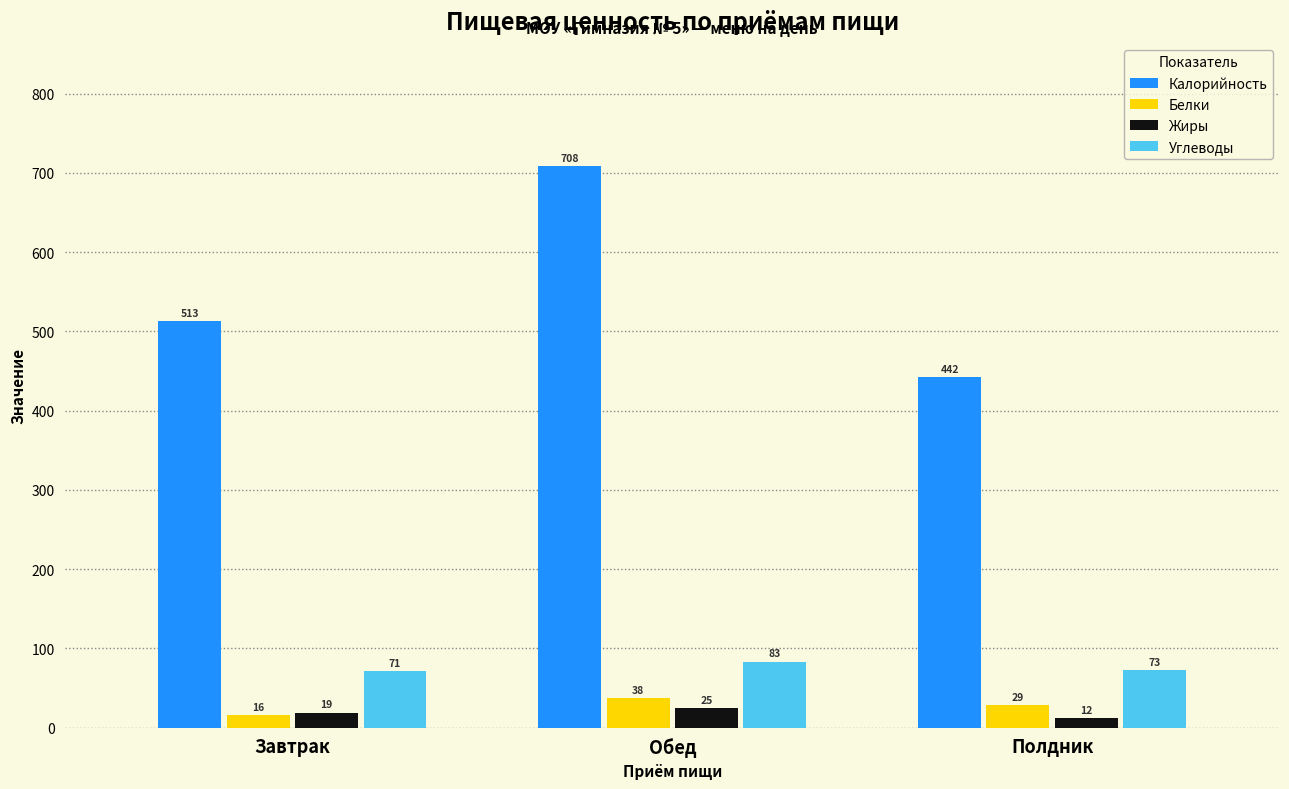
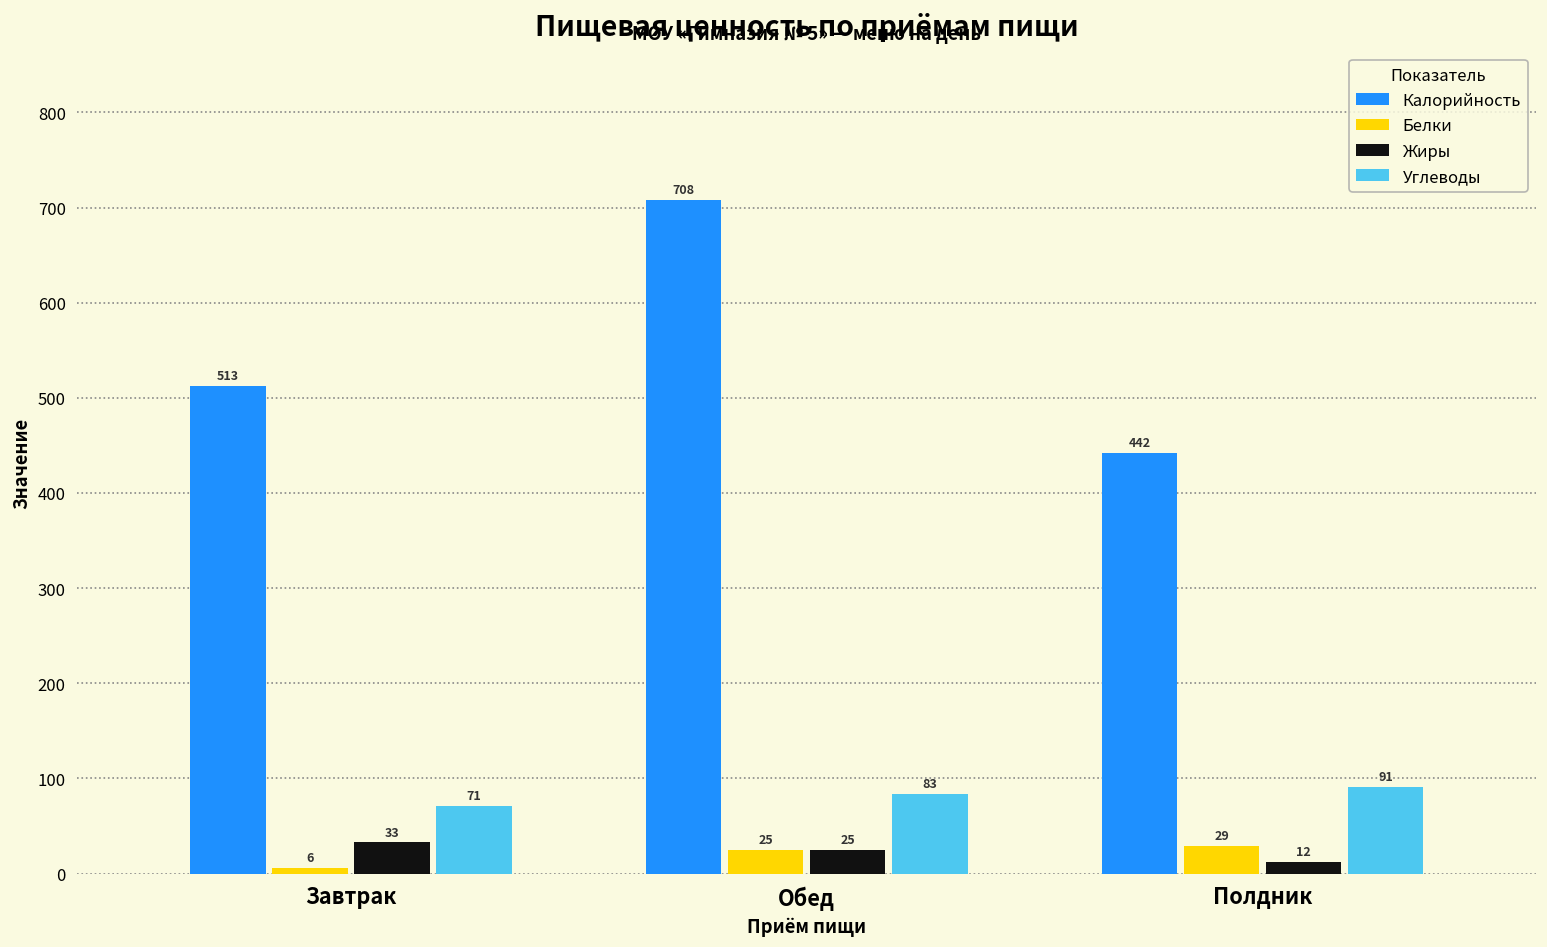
  {
    "Калорийность": {
      "Завтрак": 513,
      "Обед": 708,
      "Полдник": 442
    },
    "Белки": {
-     "Завтрак": 16,
-     "Обед": 38,
+     "Завтрак": 6,
+     "Обед": 25,
      "Полдник": 29
    },
    "Жиры": {
-     "Завтрак": 19,
+     "Завтрак": 33,
      "Обед": 25,
      "Полдник": 12
    },
    "Углеводы": {
      "Завтрак": 71,
      "Обед": 83,
-     "Полдник": 73
+     "Полдник": 91
    }
  }
